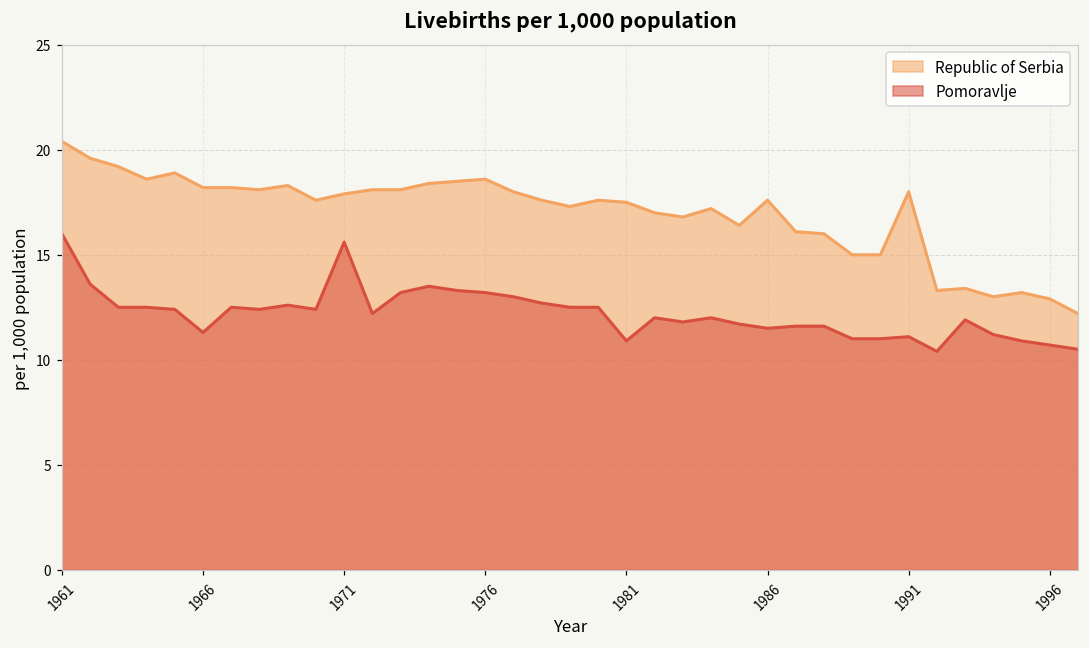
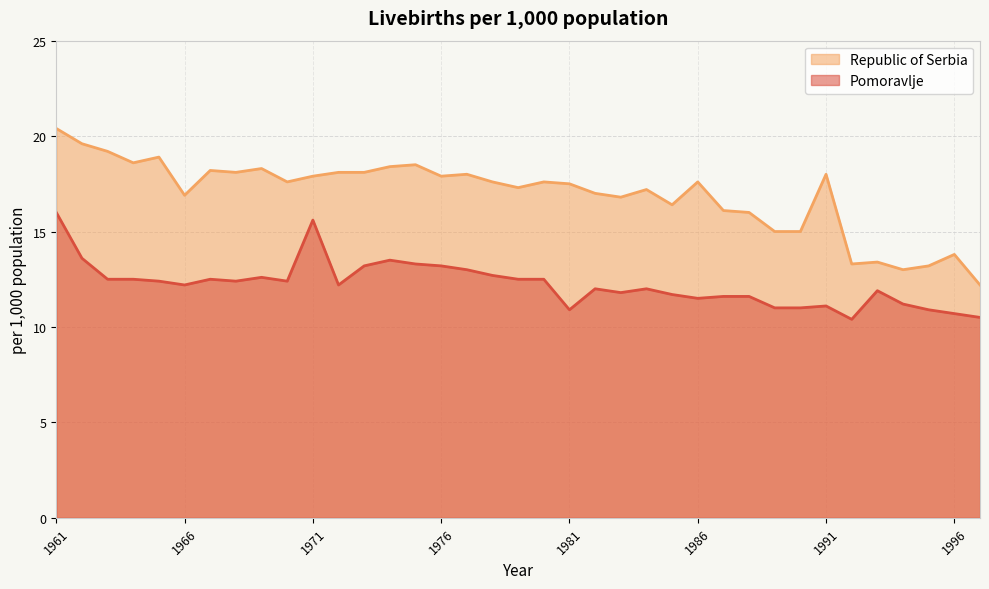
  {
    "Republic of Serbia": {
      "1961": 20.4,
-     "1966": 18.2,
+     "1966": 16.9,
      "1971": 17.9,
-     "1976": 18.6,
+     "1976": 17.9,
      "1981": 17.5,
      "1986": 17.6,
      "1991": 18.0,
-     "1996": 12.9
+     "1996": 13.8
    },
    "Pomoravlje": {
      "1961": 16.0,
-     "1966": 11.3,
+     "1966": 12.2,
      "1971": 15.6,
      "1976": 13.2,
      "1981": 10.9,
      "1986": 11.5,
      "1991": 11.1,
      "1996": 10.7
    }
  }
